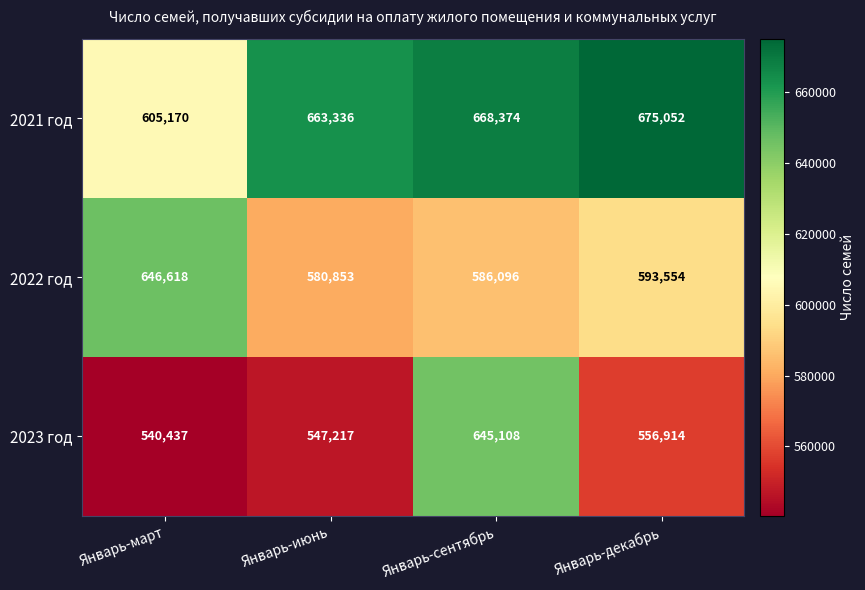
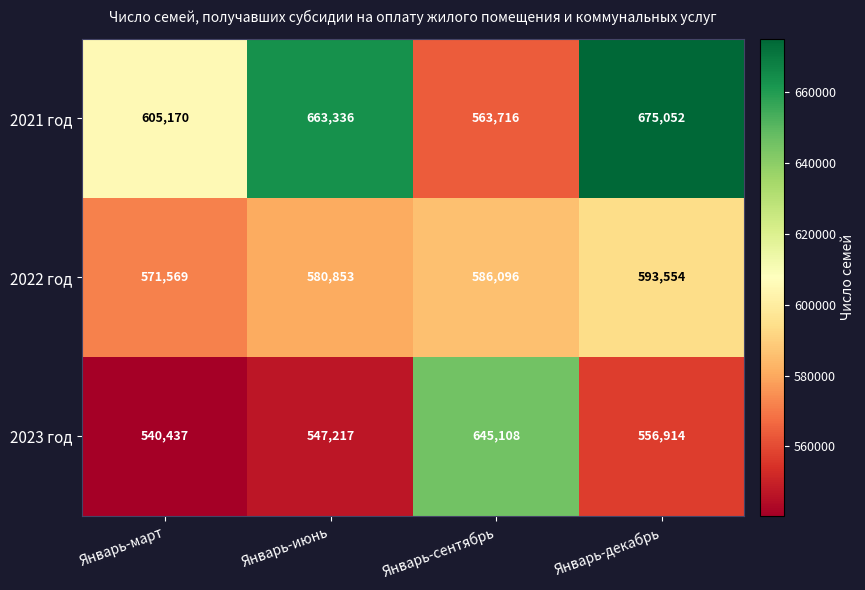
  {
    "2021 год": {
      "Январь-март": "605,170",
      "Январь-июнь": "663,336",
-     "Январь-сентябрь": "668,374",
+     "Январь-сентябрь": "563,716",
      "Январь-декабрь": "675,052"
    },
    "2022 год": {
-     "Январь-март": "646,618",
+     "Январь-март": "571,569",
      "Январь-июнь": "580,853",
      "Январь-сентябрь": "586,096",
      "Январь-декабрь": "593,554"
    },
    "2023 год": {
      "Январь-март": "540,437",
      "Январь-июнь": "547,217",
      "Январь-сентябрь": "645,108",
      "Январь-декабрь": "556,914"
    }
  }
